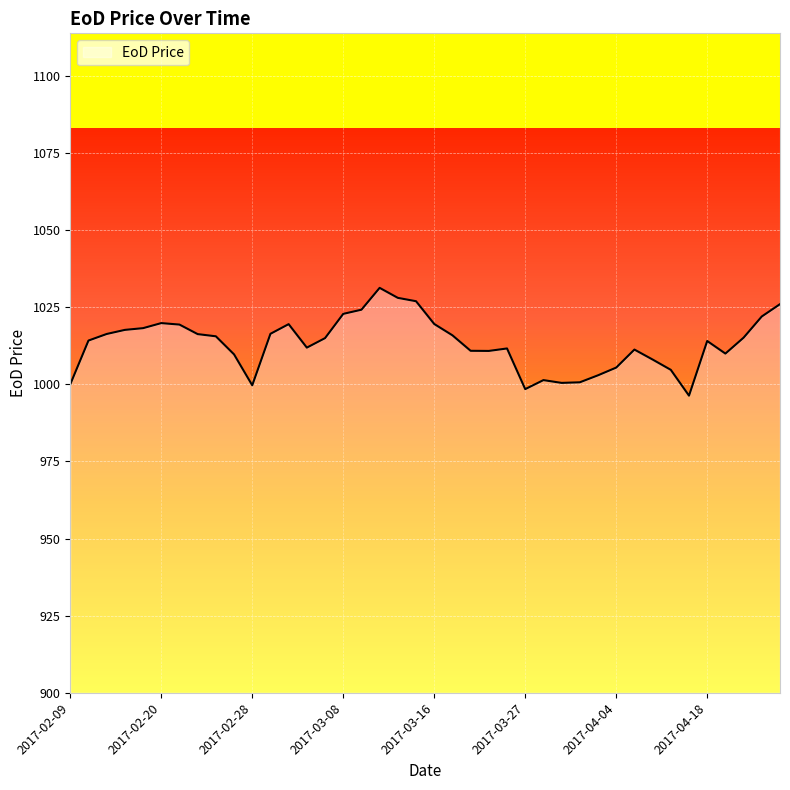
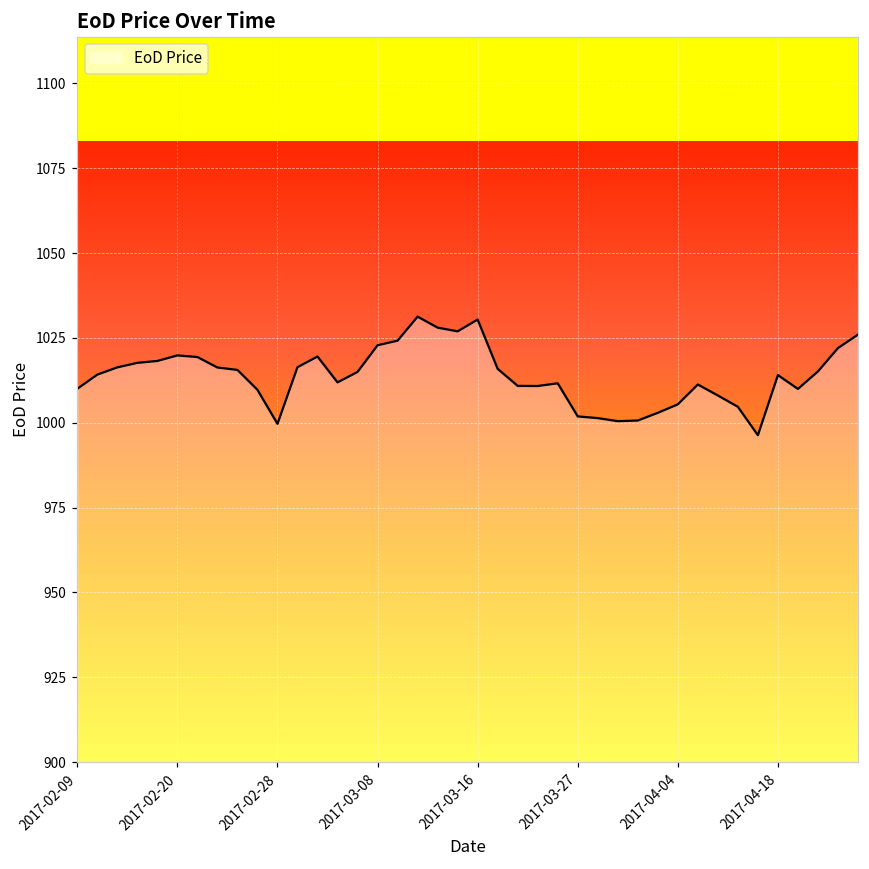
  {
-   "2017-02-09": 1000,
+   "2017-02-09": 1010,
    "2017-02-20": 1020,
    "2017-02-28": 1000,
    "2017-03-08": 1023,
-   "2017-03-16": 1020,
-   "2017-03-27": 998,
+   "2017-03-16": 1030,
+   "2017-03-27": 1002,
    "2017-04-04": 1005,
    "2017-04-18": 1014
  }
